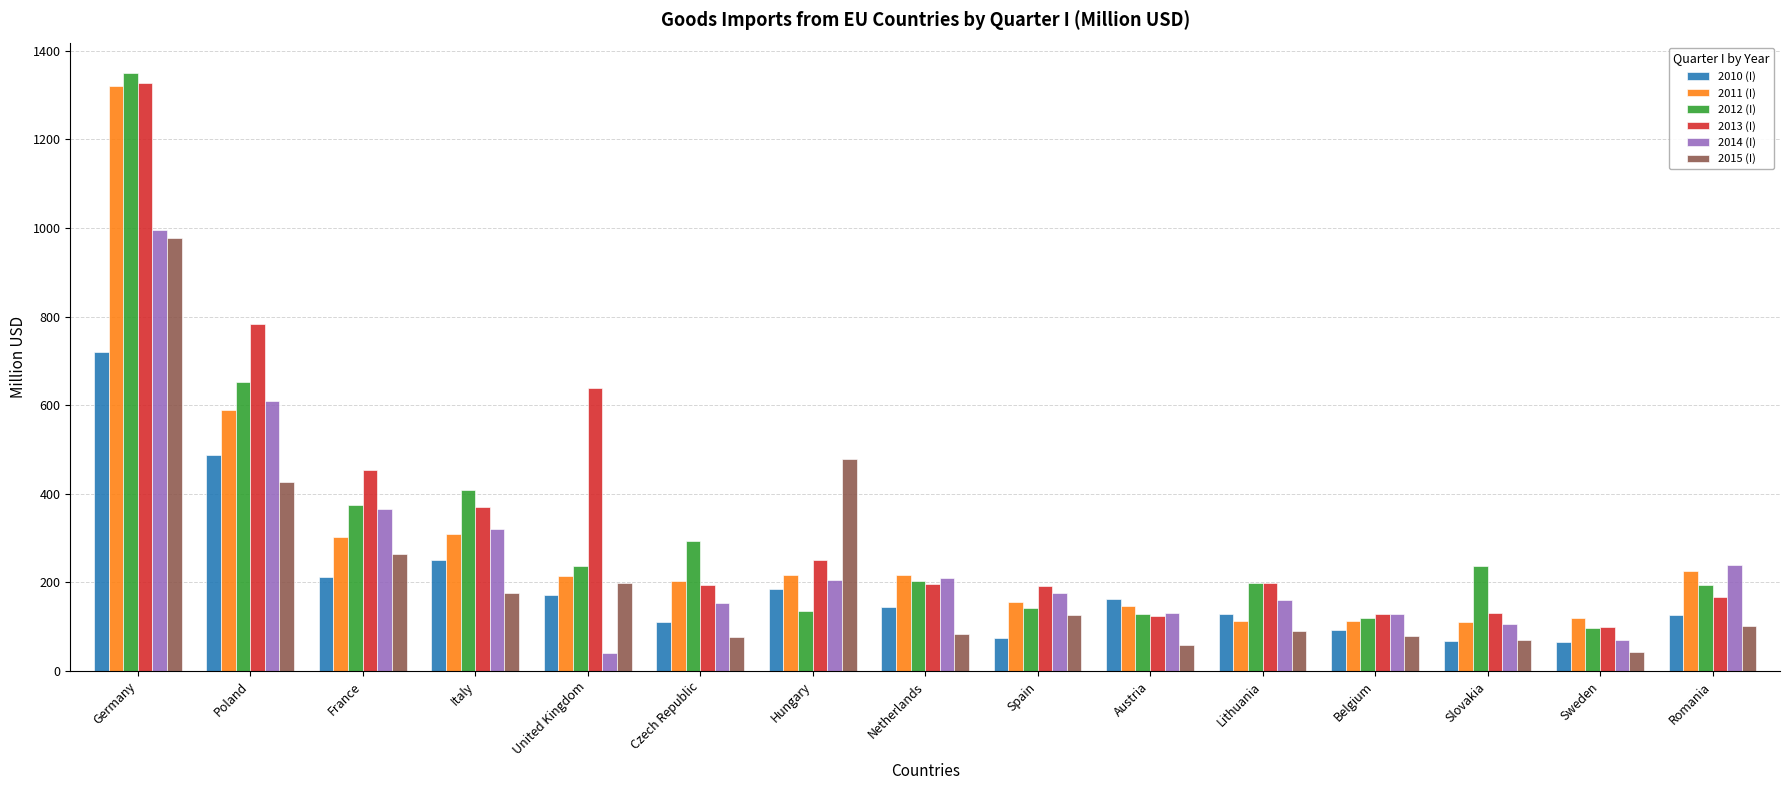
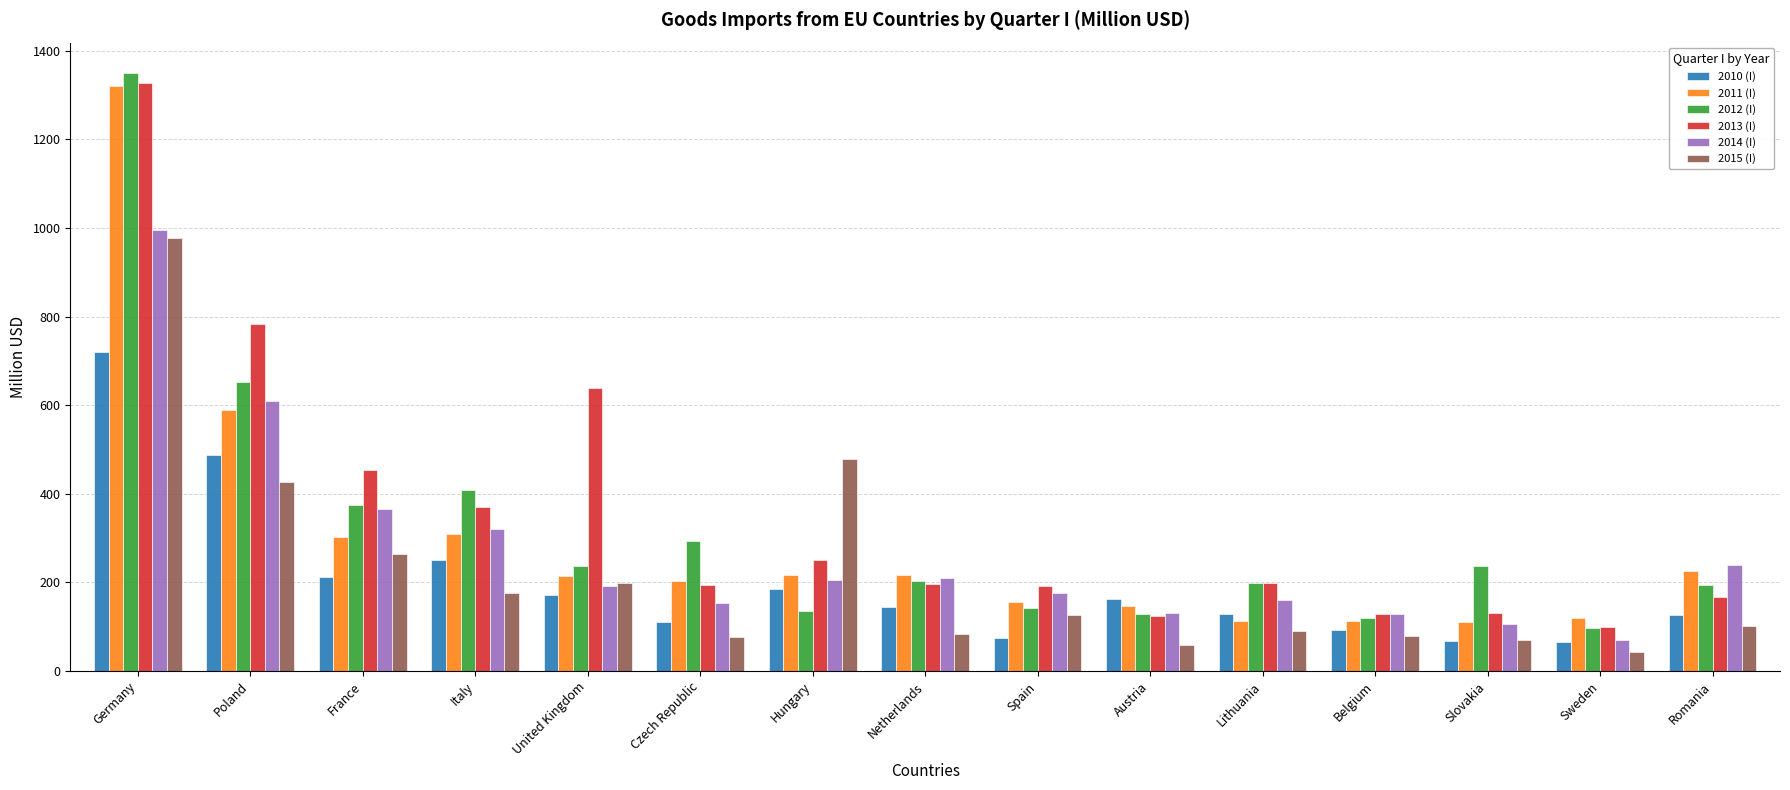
  {
    "2010 (I)": {
      "Germany": 720,
      "Poland": 490,
      "France": 210,
      "Italy": 250,
      "United Kingdom": 170,
      "Czech Republic": 110,
      "Hungary": 180,
      "Netherlands": 140,
      "Spain": 80,
      "Austria": 160,
      "Lithuania": 130,
      "Belgium": 90,
      "Slovakia": 70,
      "Sweden": 70,
      "Romania": 130
    },
    "2011 (I)": {
      "Germany": 1320,
      "Poland": 590,
      "France": 300,
      "Italy": 310,
      "United Kingdom": 210,
      "Czech Republic": 200,
      "Hungary": 220,
      "Netherlands": 220,
      "Spain": 160,
      "Austria": 150,
      "Lithuania": 110,
      "Belgium": 110,
      "Slovakia": 110,
      "Sweden": 120,
      "Romania": 230
    },
    "2012 (I)": {
      "Germany": 1350,
      "Poland": 650,
      "France": 370,
      "Italy": 410,
      "United Kingdom": 240,
      "Czech Republic": 290,
      "Hungary": 140,
      "Netherlands": 200,
      "Spain": 140,
      "Austria": 130,
      "Lithuania": 200,
      "Belgium": 120,
      "Slovakia": 240,
      "Sweden": 100,
      "Romania": 190
    },
    "2013 (I)": {
      "Germany": 1330,
      "Poland": 780,
      "France": 450,
      "Italy": 370,
      "United Kingdom": 640,
      "Czech Republic": 190,
      "Hungary": 250,
      "Netherlands": 200,
      "Spain": 190,
      "Austria": 120,
      "Lithuania": 200,
      "Belgium": 130,
      "Slovakia": 130,
      "Sweden": 100,
      "Romania": 170
    },
    "2014 (I)": {
      "Germany": 990,
      "Poland": 610,
      "France": 370,
      "Italy": 320,
-     "United Kingdom": 40,
+     "United Kingdom": 190,
      "Czech Republic": 150,
      "Hungary": 210,
      "Netherlands": 210,
      "Spain": 180,
      "Austria": 130,
      "Lithuania": 160,
      "Belgium": 130,
      "Slovakia": 110,
      "Sweden": 70,
      "Romania": 240
    },
    "2015 (I)": {
      "Germany": 980,
      "Poland": 430,
      "France": 260,
      "Italy": 180,
      "United Kingdom": 200,
      "Czech Republic": 80,
      "Hungary": 480,
      "Netherlands": 80,
      "Spain": 130,
      "Austria": 60,
      "Lithuania": 90,
      "Belgium": 80,
      "Slovakia": 70,
      "Sweden": 40,
      "Romania": 100
    }
  }
